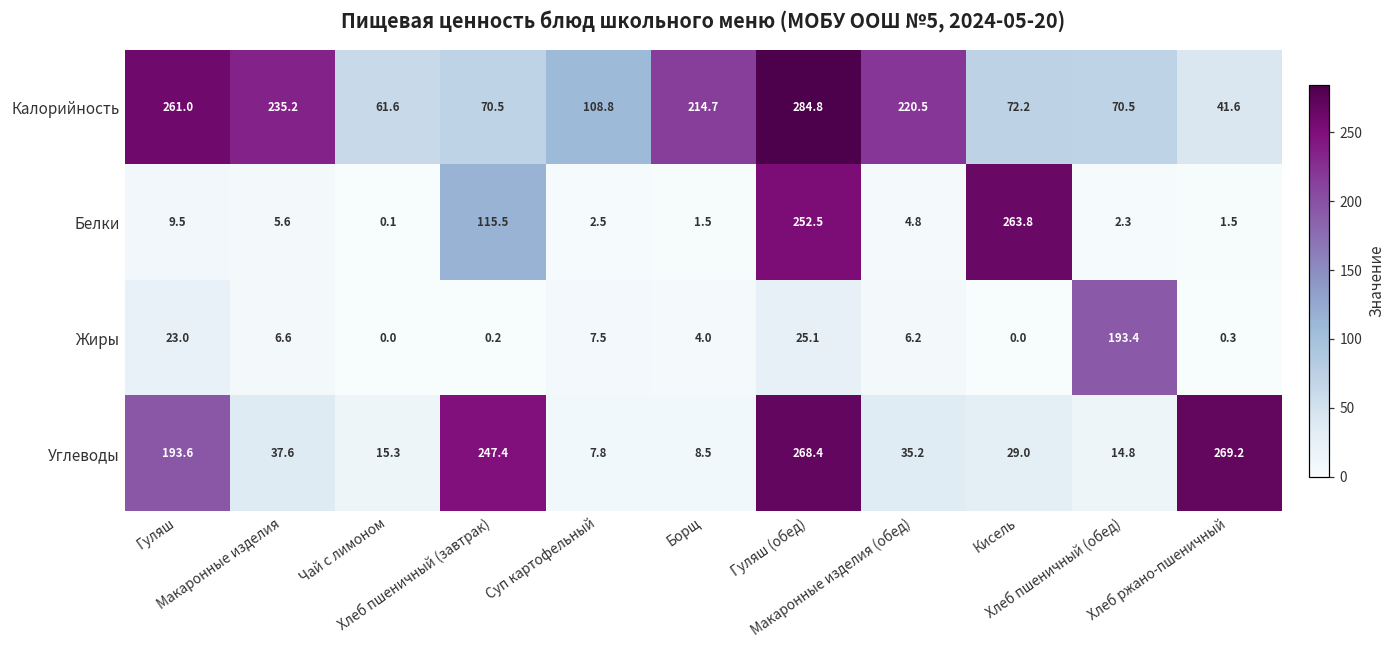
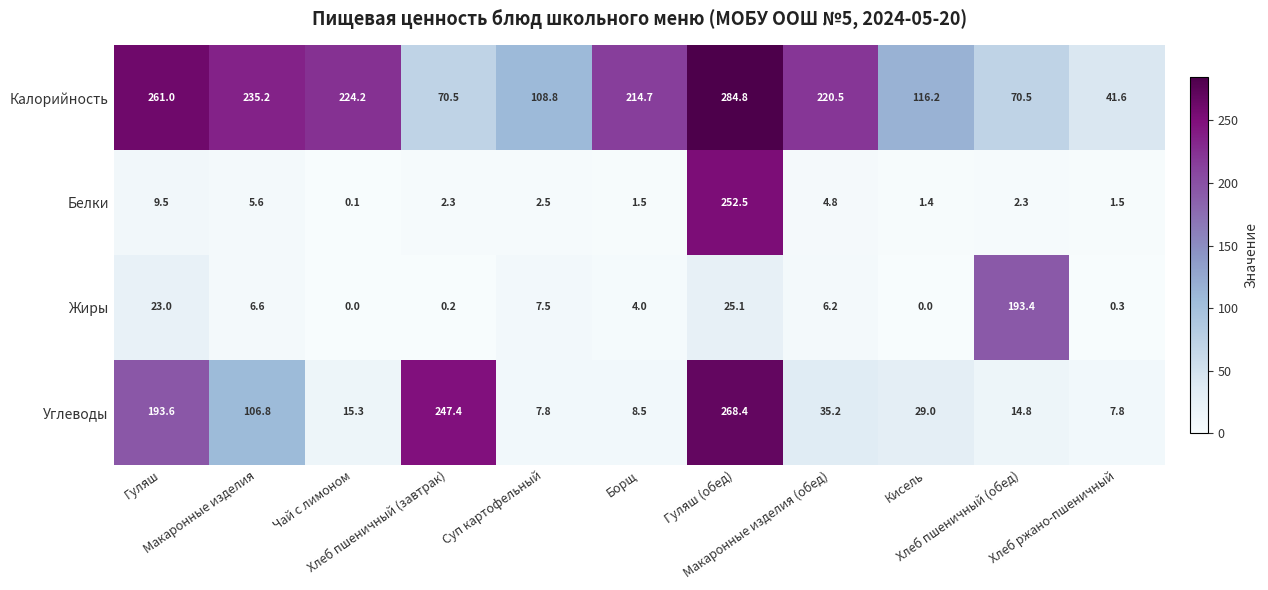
  {
    "Калорийность": {
      "Гуляш": 261.0,
      "Макаронные изделия": 235.2,
-     "Чай с лимоном": 61.6,
+     "Чай с лимоном": 224.2,
      "Хлеб пшеничный (завтрак)": 70.5,
      "Суп картофельный": 108.8,
      "Борщ": 214.7,
      "Гуляш (обед)": 284.8,
      "Макаронные изделия (обед)": 220.5,
-     "Кисель": 72.2,
+     "Кисель": 116.2,
      "Хлеб пшеничный (обед)": 70.5,
      "Хлеб ржано-пшеничный": 41.6
    },
    "Белки": {
      "Гуляш": 9.5,
      "Макаронные изделия": 5.6,
      "Чай с лимоном": 0.1,
-     "Хлеб пшеничный (завтрак)": 115.5,
+     "Хлеб пшеничный (завтрак)": 2.3,
      "Суп картофельный": 2.5,
      "Борщ": 1.5,
      "Гуляш (обед)": 252.5,
      "Макаронные изделия (обед)": 4.8,
-     "Кисель": 263.8,
+     "Кисель": 1.4,
      "Хлеб пшеничный (обед)": 2.3,
      "Хлеб ржано-пшеничный": 1.5
    },
    "Жиры": {
      "Гуляш": 23.0,
      "Макаронные изделия": 6.6,
      "Чай с лимоном": 0.0,
      "Хлеб пшеничный (завтрак)": 0.2,
      "Суп картофельный": 7.5,
      "Борщ": 4.0,
      "Гуляш (обед)": 25.1,
      "Макаронные изделия (обед)": 6.2,
      "Кисель": 0.0,
      "Хлеб пшеничный (обед)": 193.4,
      "Хлеб ржано-пшеничный": 0.3
    },
    "Углеводы": {
      "Гуляш": 193.6,
-     "Макаронные изделия": 37.6,
+     "Макаронные изделия": 106.8,
      "Чай с лимоном": 15.3,
      "Хлеб пшеничный (завтрак)": 247.4,
      "Суп картофельный": 7.8,
      "Борщ": 8.5,
      "Гуляш (обед)": 268.4,
      "Макаронные изделия (обед)": 35.2,
      "Кисель": 29.0,
      "Хлеб пшеничный (обед)": 14.8,
-     "Хлеб ржано-пшеничный": 269.2
+     "Хлеб ржано-пшеничный": 7.8
    }
  }
